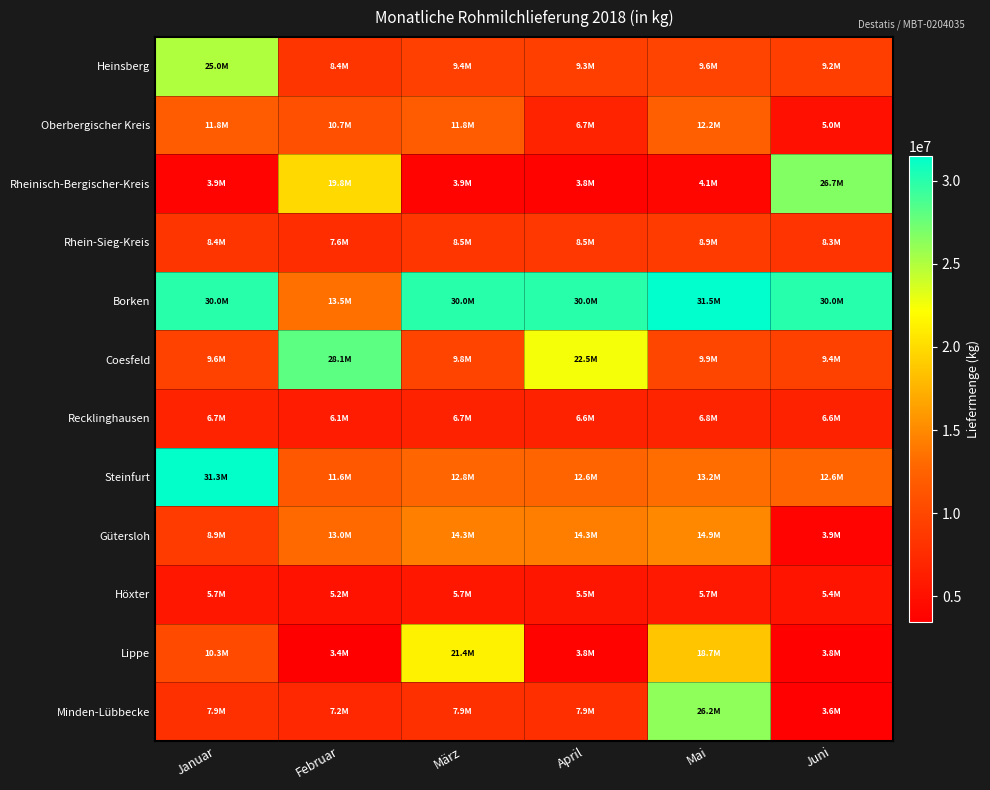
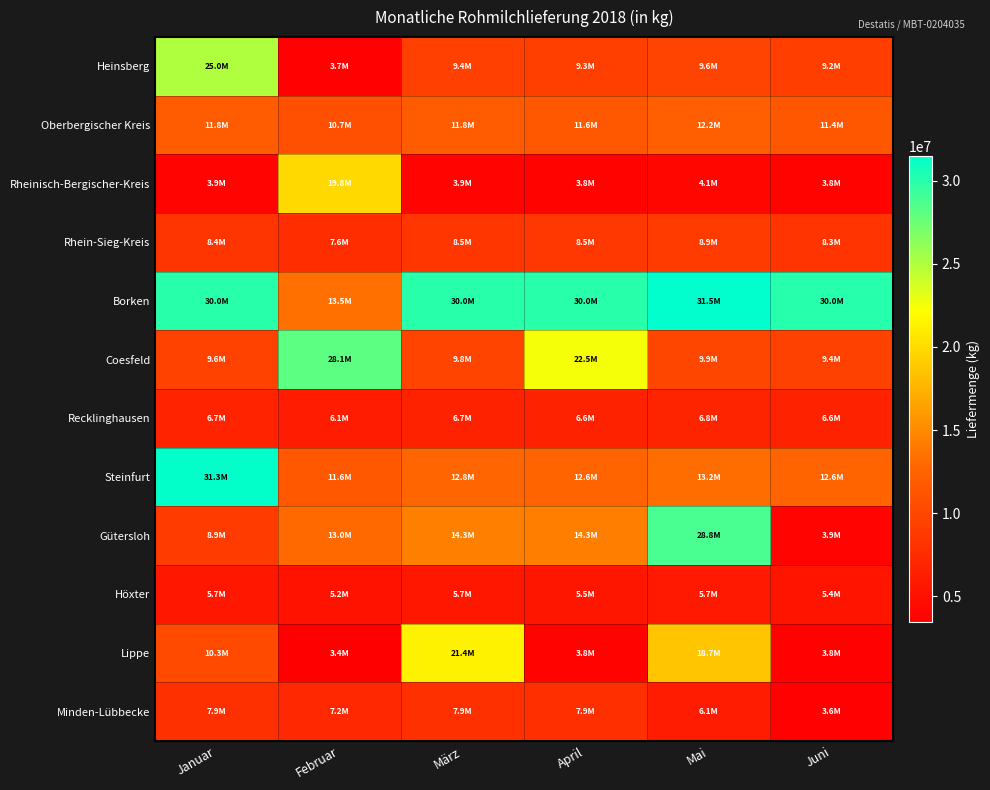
  {
    "Heinsberg": {
      "Januar": "25.0M",
-     "Februar": "8.4M",
+     "Februar": "3.7M",
      "März": "9.4M",
      "April": "9.3M",
      "Mai": "9.6M",
      "Juni": "9.2M"
    },
    "Oberbergischer Kreis": {
      "Januar": "11.8M",
      "Februar": "10.7M",
      "März": "11.8M",
-     "April": "6.7M",
+     "April": "11.6M",
      "Mai": "12.2M",
-     "Juni": "5.0M"
+     "Juni": "11.4M"
    },
    "Rheinisch-Bergischer-Kreis": {
      "Januar": "3.9M",
      "Februar": "19.8M",
      "März": "3.9M",
      "April": "3.8M",
      "Mai": "4.1M",
-     "Juni": "26.7M"
+     "Juni": "3.8M"
    },
    "Rhein-Sieg-Kreis": {
      "Januar": "8.4M",
      "Februar": "7.6M",
      "März": "8.5M",
      "April": "8.5M",
      "Mai": "8.9M",
      "Juni": "8.3M"
    },
    "Borken": {
      "Januar": "30.0M",
      "Februar": "13.5M",
      "März": "30.0M",
      "April": "30.0M",
      "Mai": "31.5M",
      "Juni": "30.0M"
    },
    "Coesfeld": {
      "Januar": "9.6M",
      "Februar": "28.1M",
      "März": "9.8M",
      "April": "22.5M",
      "Mai": "9.9M",
      "Juni": "9.4M"
    },
    "Recklinghausen": {
      "Januar": "6.7M",
      "Februar": "6.1M",
      "März": "6.7M",
      "April": "6.6M",
      "Mai": "6.8M",
      "Juni": "6.6M"
    },
    "Steinfurt": {
      "Januar": "31.3M",
      "Februar": "11.6M",
      "März": "12.8M",
      "April": "12.6M",
      "Mai": "13.2M",
      "Juni": "12.6M"
    },
    "Gütersloh": {
      "Januar": "8.9M",
      "Februar": "13.0M",
      "März": "14.3M",
      "April": "14.3M",
-     "Mai": "14.9M",
+     "Mai": "28.8M",
      "Juni": "3.9M"
    },
    "Höxter": {
      "Januar": "5.7M",
      "Februar": "5.2M",
      "März": "5.7M",
      "April": "5.5M",
      "Mai": "5.7M",
      "Juni": "5.4M"
    },
    "Lippe": {
      "Januar": "10.3M",
      "Februar": "3.4M",
      "März": "21.4M",
      "April": "3.8M",
      "Mai": "18.7M",
      "Juni": "3.8M"
    },
    "Minden-Lübbecke": {
      "Januar": "7.9M",
      "Februar": "7.2M",
      "März": "7.9M",
      "April": "7.9M",
-     "Mai": "26.2M",
+     "Mai": "6.1M",
      "Juni": "3.6M"
    }
  }
